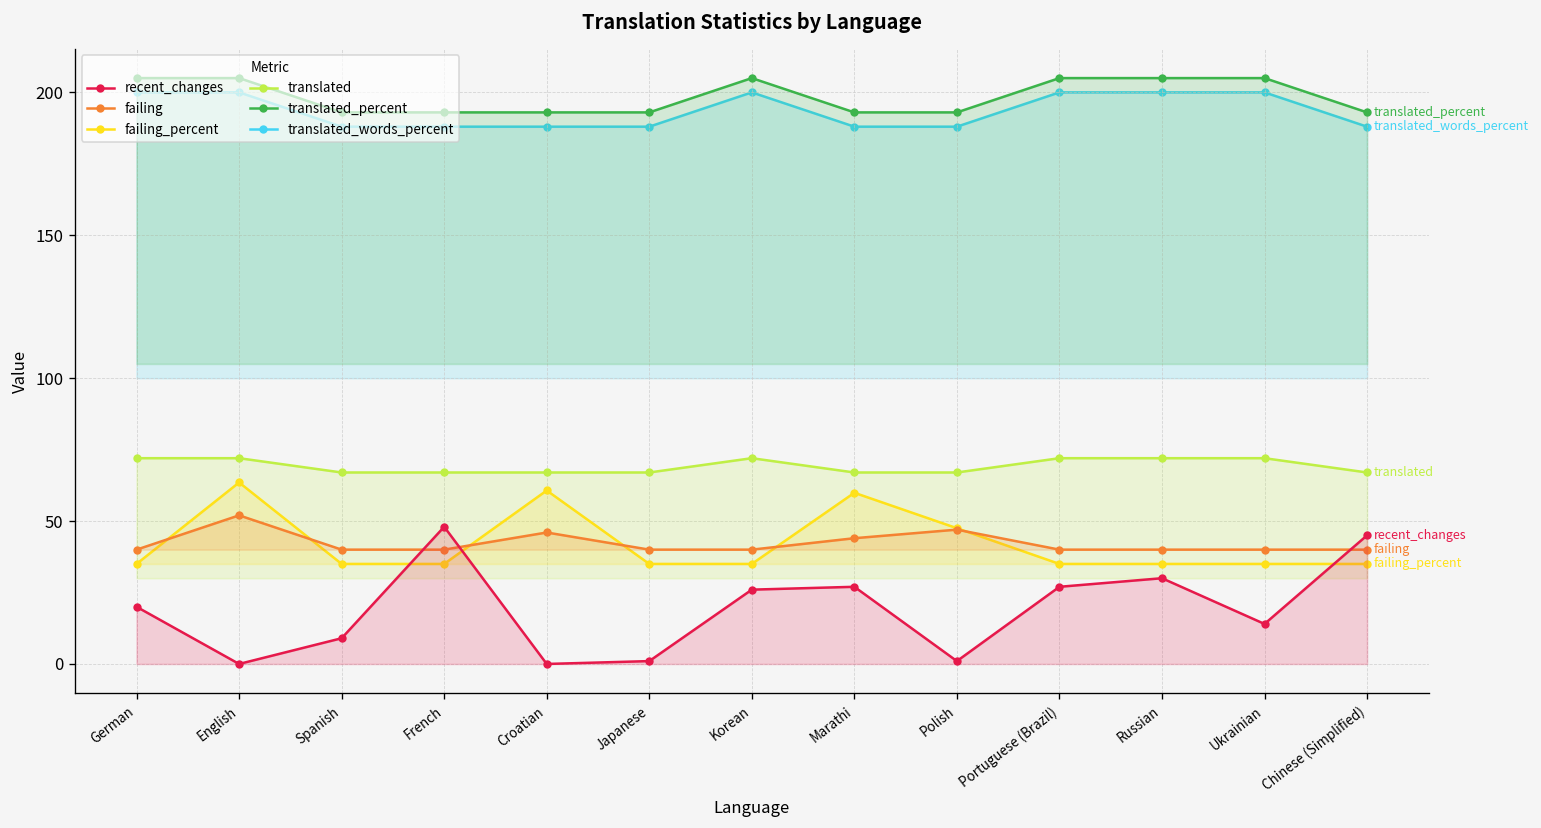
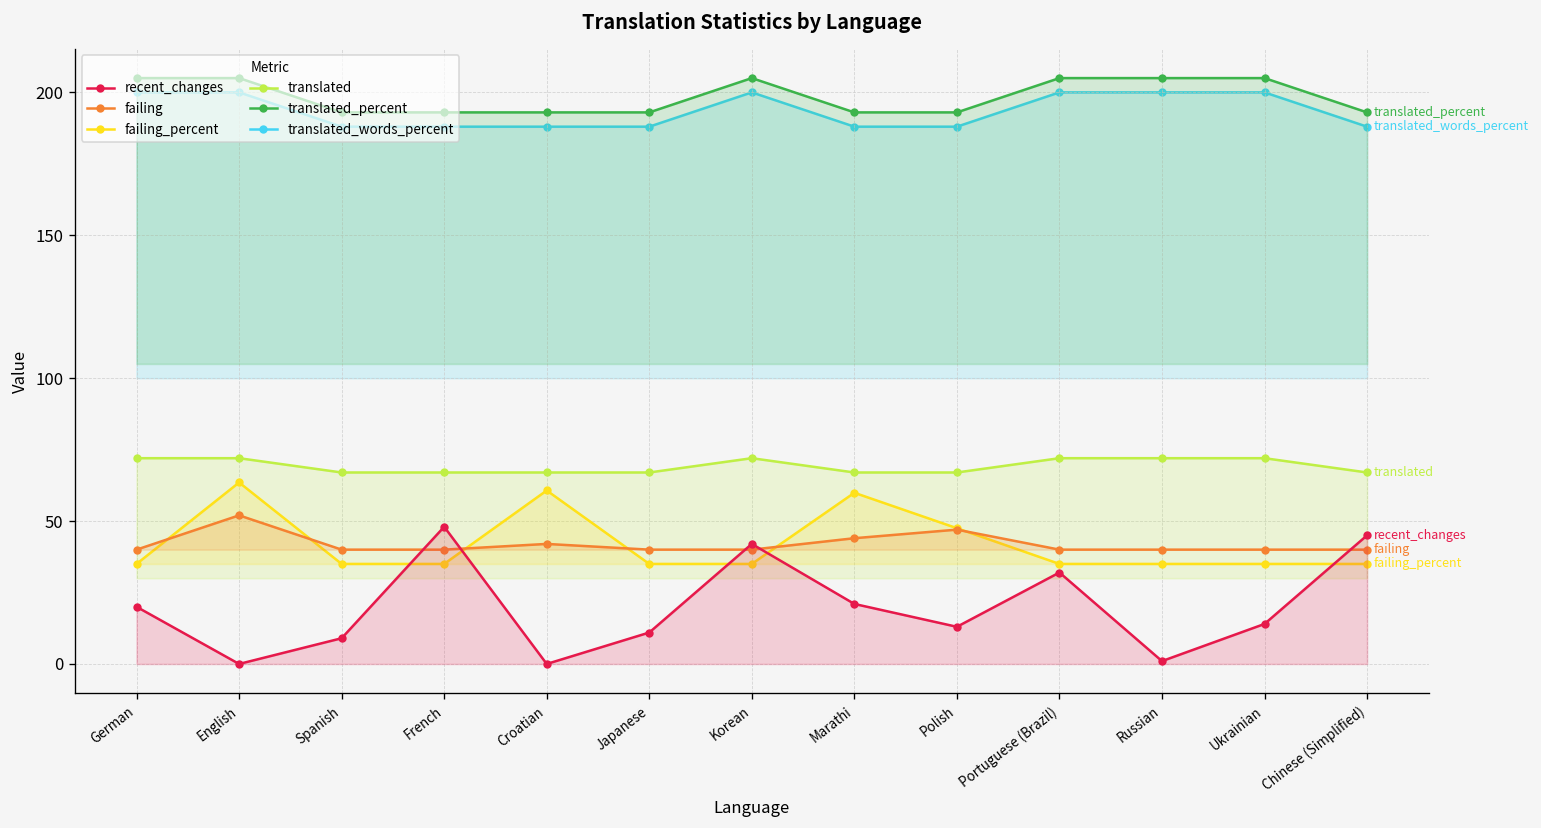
  {
    "recent_changes": {
      "German": 20,
      "English": 0,
      "Spanish": 9,
      "French": 48,
      "Croatian": 0,
-     "Japanese": 1,
-     "Korean": 26,
-     "Marathi": 27,
-     "Polish": 1,
-     "Portuguese (Brazil)": 27,
-     "Russian": 30,
+     "Japanese": 11,
+     "Korean": 42,
+     "Marathi": 21,
+     "Polish": 13,
+     "Portuguese (Brazil)": 32,
+     "Russian": 1,
      "Ukrainian": 14,
      "Chinese (Simplified)": 45
    },
    "failing": {
      "German": 40,
      "English": 52,
      "Spanish": 40,
      "French": 40,
-     "Croatian": 46,
+     "Croatian": 42,
      "Japanese": 40,
      "Korean": 40,
      "Marathi": 44,
      "Portuguese (Brazil)": 40,
      "Russian": 40,
      "Ukrainian": 40,
      "Chinese (Simplified)": 40
    },
    "failing_percent": {
      "German": 35,
      "English": 64,
      "Spanish": 35,
      "French": 35,
      "Croatian": 61,
      "Japanese": 35,
      "Korean": 35,
      "Marathi": 60,
      "Portuguese (Brazil)": 35,
      "Russian": 35,
      "Ukrainian": 35,
      "Chinese (Simplified)": 35
    },
    "translated": {
      "German": 72,
      "English": 72,
      "Spanish": 67,
      "French": 67,
      "Croatian": 67,
      "Japanese": 67,
      "Korean": 72,
      "Marathi": 67,
      "Polish": 67,
      "Portuguese (Brazil)": 72,
      "Russian": 72,
      "Ukrainian": 72,
      "Chinese (Simplified)": 67
    },
    "translated_percent": {
      "Croatian": 193,
      "Japanese": 193,
      "Korean": 205,
      "Marathi": 193,
      "Polish": 193,
      "Portuguese (Brazil)": 205,
      "Russian": 205,
      "Ukrainian": 205,
      "Chinese (Simplified)": 193
    },
    "translated_words_percent": {
      "Croatian": 188,
      "Japanese": 188,
      "Korean": 200,
      "Marathi": 188,
      "Polish": 188,
      "Portuguese (Brazil)": 200,
      "Russian": 200,
      "Ukrainian": 200,
      "Chinese (Simplified)": 188
    }
  }
